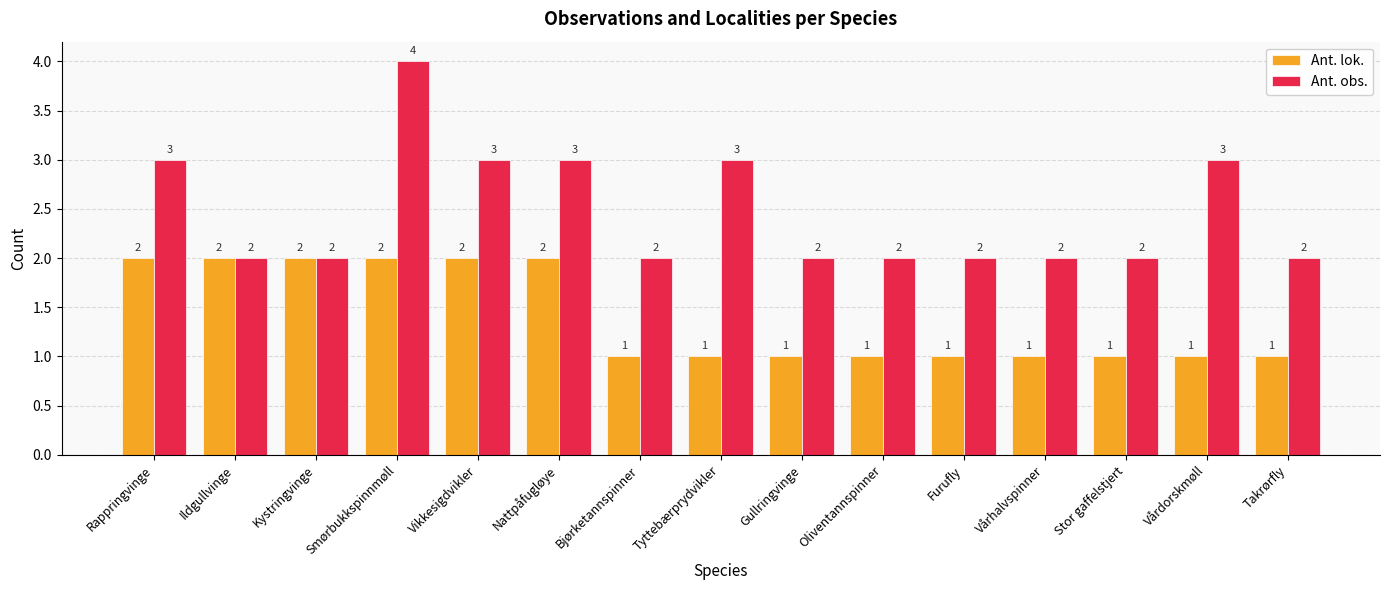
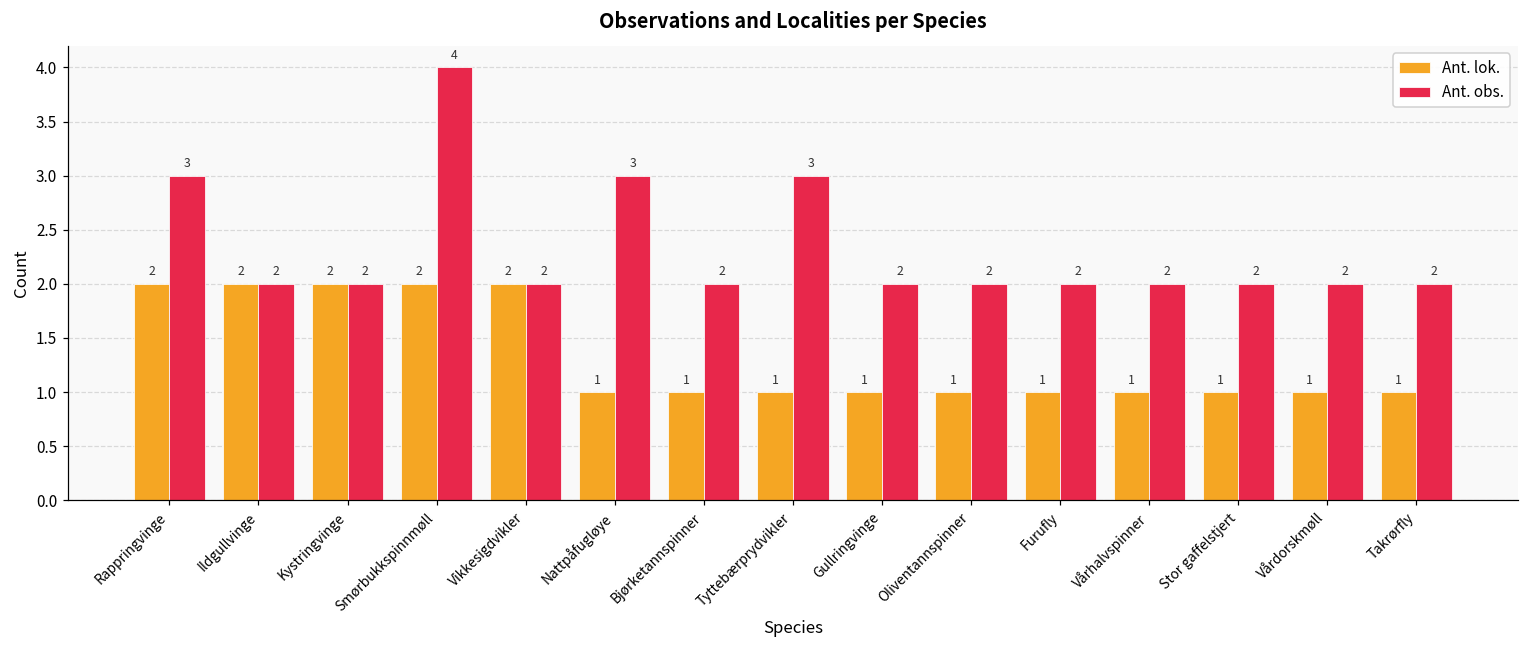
  {
    "Ant. lok.": {
      "Rappringvinge": 2,
      "Ildgullvinge": 2,
      "Kystringvinge": 2,
      "Smørbukkspinnmøll": 2,
      "Vikkesigdvikler": 2,
-     "Nattpåfugløye": 2,
+     "Nattpåfugløye": 1,
      "Bjørketannspinner": 1,
      "Tyttebærprydvikler": 1,
      "Gullringvinge": 1,
      "Oliventannspinner": 1,
      "Furufly": 1,
      "Vårhalvspinner": 1,
      "Stor gaffelstjert": 1,
      "Vårdorskmøll": 1,
      "Takrørfly": 1
    },
    "Ant. obs.": {
      "Rappringvinge": 3,
      "Ildgullvinge": 2,
      "Kystringvinge": 2,
      "Smørbukkspinnmøll": 4,
-     "Vikkesigdvikler": 3,
+     "Vikkesigdvikler": 2,
      "Nattpåfugløye": 3,
      "Bjørketannspinner": 2,
      "Tyttebærprydvikler": 3,
      "Gullringvinge": 2,
      "Oliventannspinner": 2,
      "Furufly": 2,
      "Vårhalvspinner": 2,
      "Stor gaffelstjert": 2,
-     "Vårdorskmøll": 3,
+     "Vårdorskmøll": 2,
      "Takrørfly": 2
    }
  }
